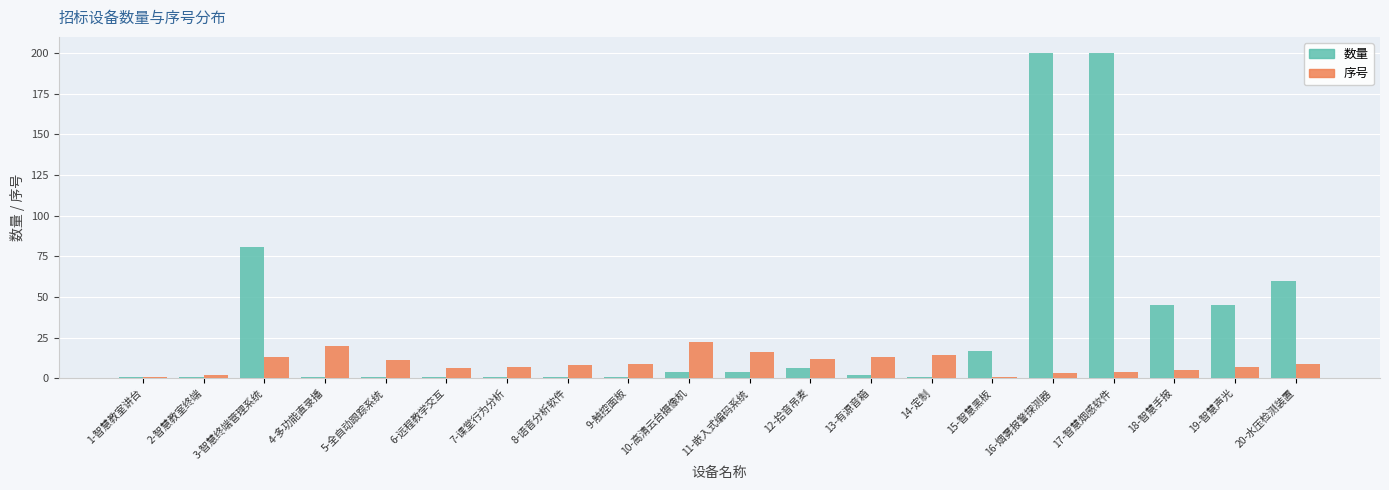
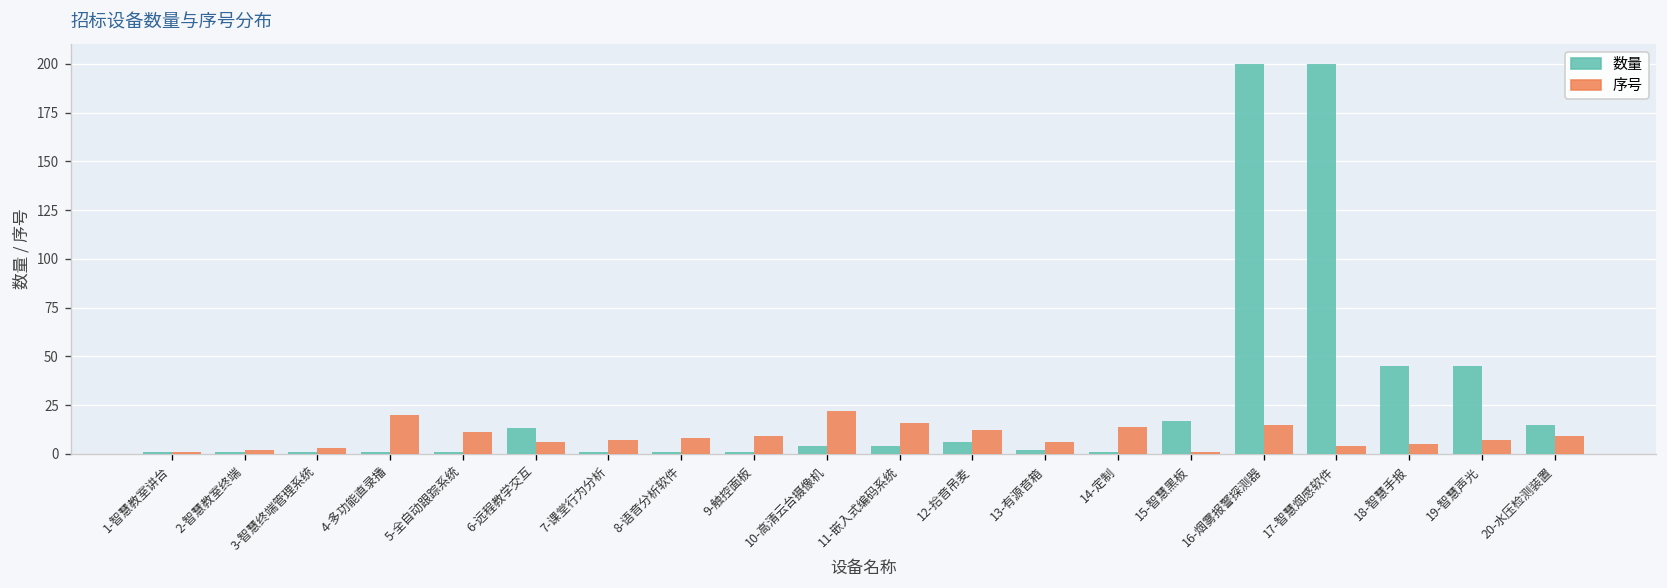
  {
    "数量": {
-     "3-智慧终端管理系统": 81,
-     "6-远程教学交互": 1,
+     "3-智慧终端管理系统": 1,
+     "6-远程教学交互": 13,
      "10-高清云台摄像机": 4,
      "11-嵌入式编码系统": 4,
      "12-拾音吊麦": 6,
      "13-有源音箱": 2,
      "15-智慧黑板": 17,
      "16-烟雾报警探测器": 200,
      "17-智慧烟感软件": 200,
      "18-智慧手报": 45,
      "19-智慧声光": 45,
-     "20-水压检测装置": 60
+     "20-水压检测装置": 15
    },
    "序号": {
      "2-智慧教室终端": 2,
-     "3-智慧终端管理系统": 13,
+     "3-智慧终端管理系统": 3,
      "4-多功能直录播": 20,
      "5-全自动跟踪系统": 11,
      "6-远程教学交互": 6,
      "7-课堂行为分析": 7,
      "8-语音分析软件": 8,
      "9-触控面板": 9,
      "10-高清云台摄像机": 22,
      "11-嵌入式编码系统": 16,
      "12-拾音吊麦": 12,
-     "13-有源音箱": 13,
+     "13-有源音箱": 6,
      "14-定制": 14,
-     "16-烟雾报警探测器": 3,
+     "16-烟雾报警探测器": 15,
      "17-智慧烟感软件": 4,
      "18-智慧手报": 5,
      "19-智慧声光": 7,
      "20-水压检测装置": 9
    }
  }
